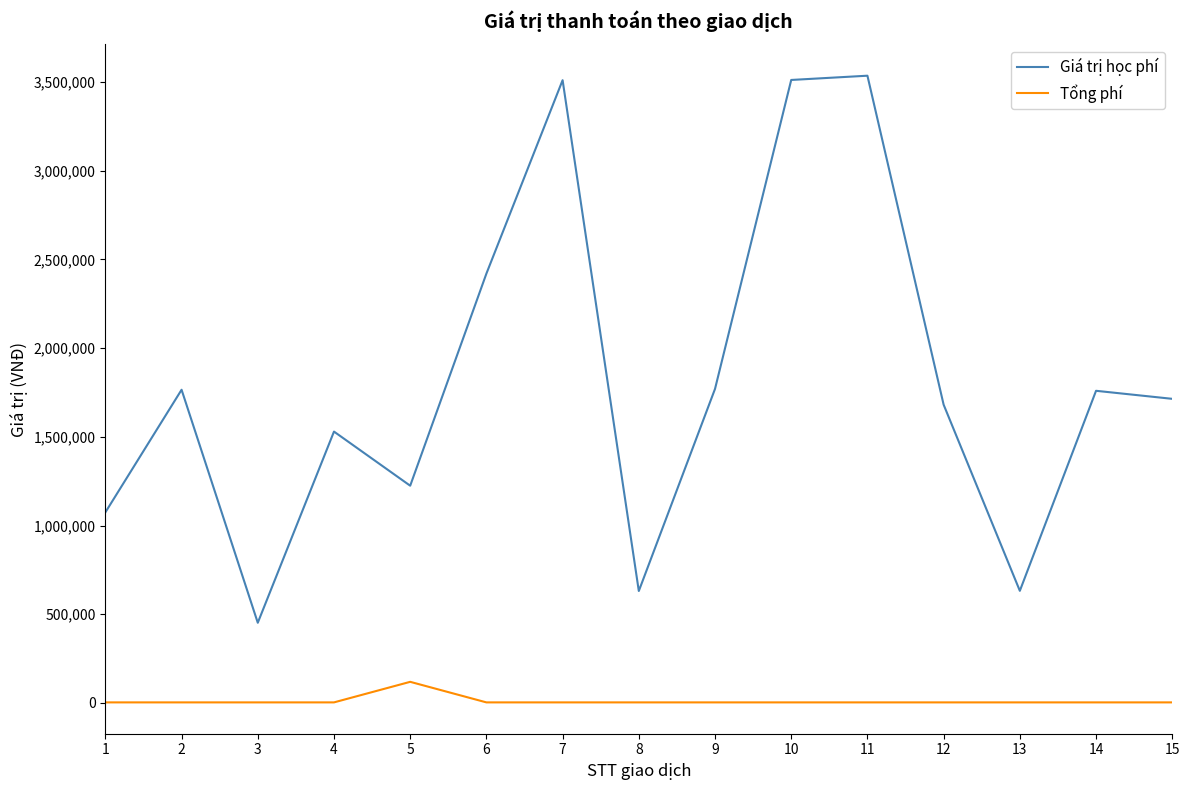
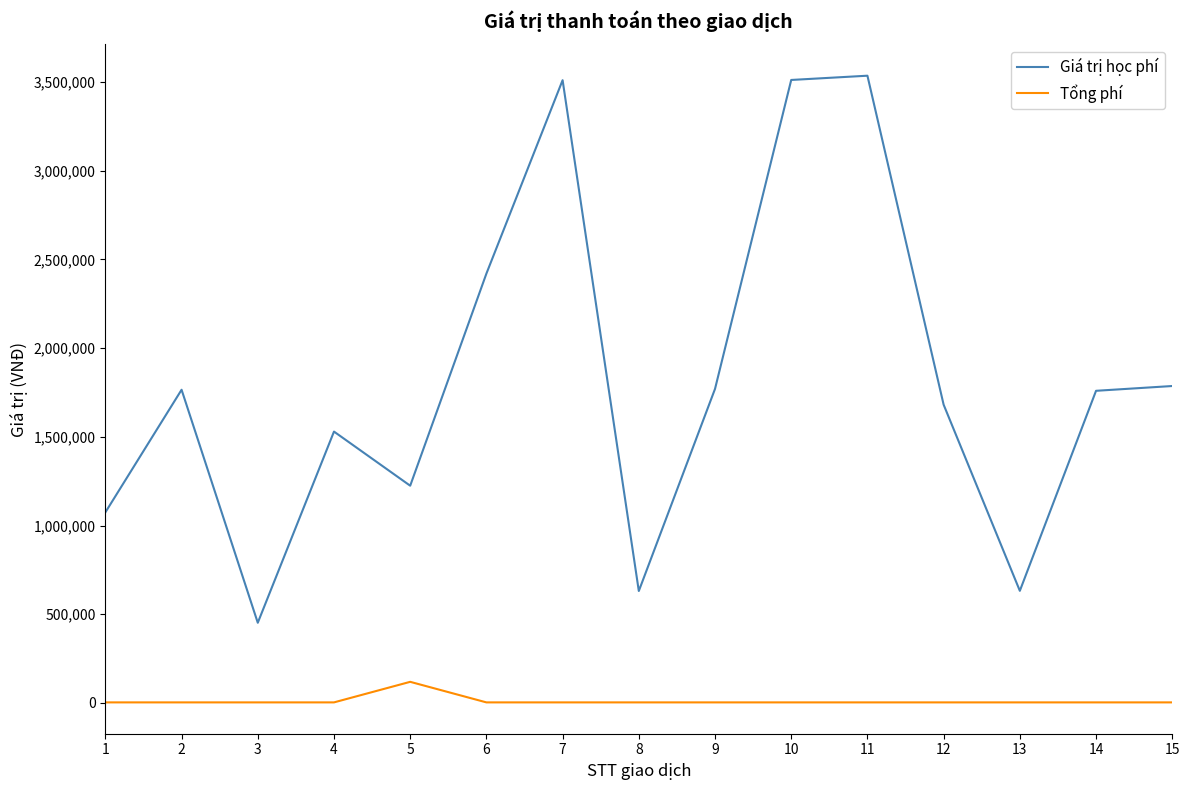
  {
    "Giá trị học phí": {
      "1": "1,070,000",
      "2": "1,770,000",
      "3": "450,000",
      "4": "1,530,000",
      "5": "1,220,000",
      "6": "2,420,000",
      "7": "3,510,000",
      "8": "630,000",
      "9": "1,770,000",
      "10": "3,510,000",
      "11": "3,540,000",
      "12": "1,680,000",
      "13": "630,000",
      "14": "1,760,000",
-     "15": "1,710,000"
+     "15": "1,790,000"
    },
    "Tổng phí": {
      "1": "0",
      "2": "0",
      "3": "0",
      "4": "0",
      "5": "120,000",
      "6": "0",
      "7": "0",
      "8": "0",
      "9": "0",
      "10": "0",
      "11": "0",
      "12": "0",
      "13": "0",
      "14": "0",
      "15": "0"
    }
  }
